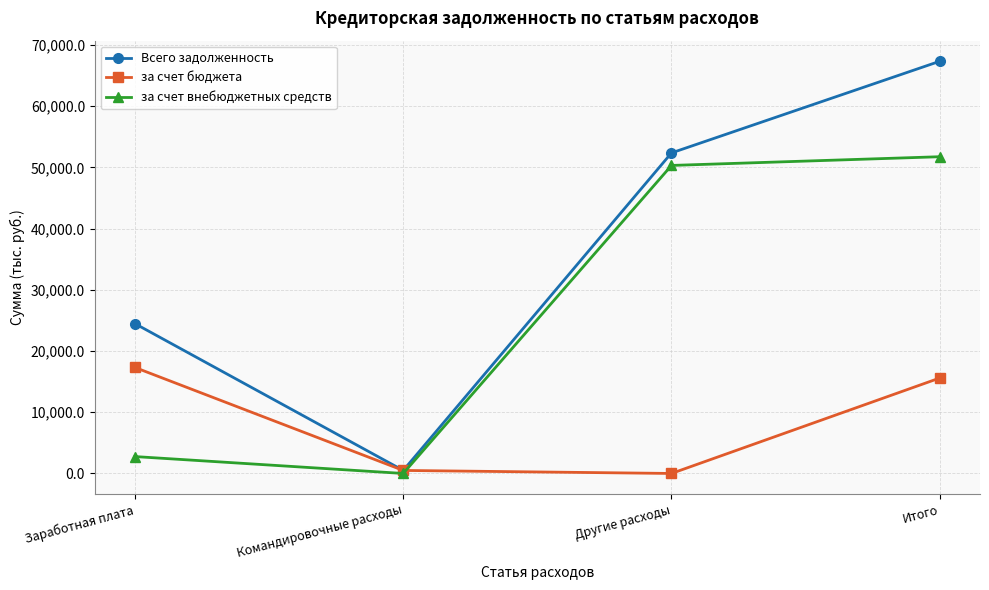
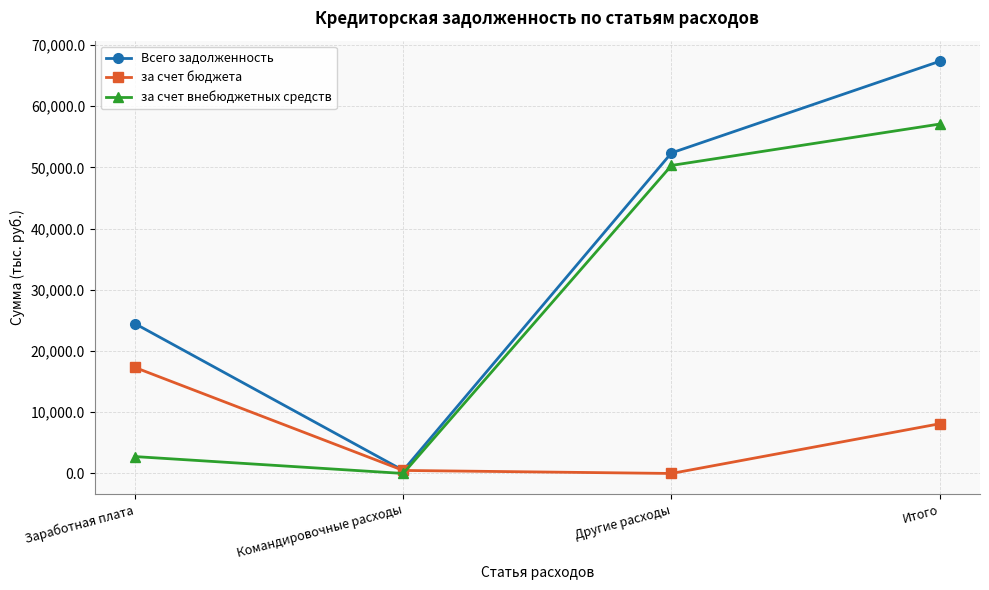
  {
    "Всего задолженность": {
      "Заработная плата": "24,000",
      "Другие расходы": "52,000",
      "Итого": "67,000"
    },
    "за счет бюджета": {
      "Заработная плата": "17,000",
      "Другие расходы": "0",
-     "Итого": "16,000"
+     "Итого": "8,000"
    },
    "за счет внебюджетных средств": {
      "Заработная плата": "3,000",
      "Командировочные расходы": "0",
      "Другие расходы": "50,000",
-     "Итого": "52,000"
+     "Итого": "57,000"
    }
  }
